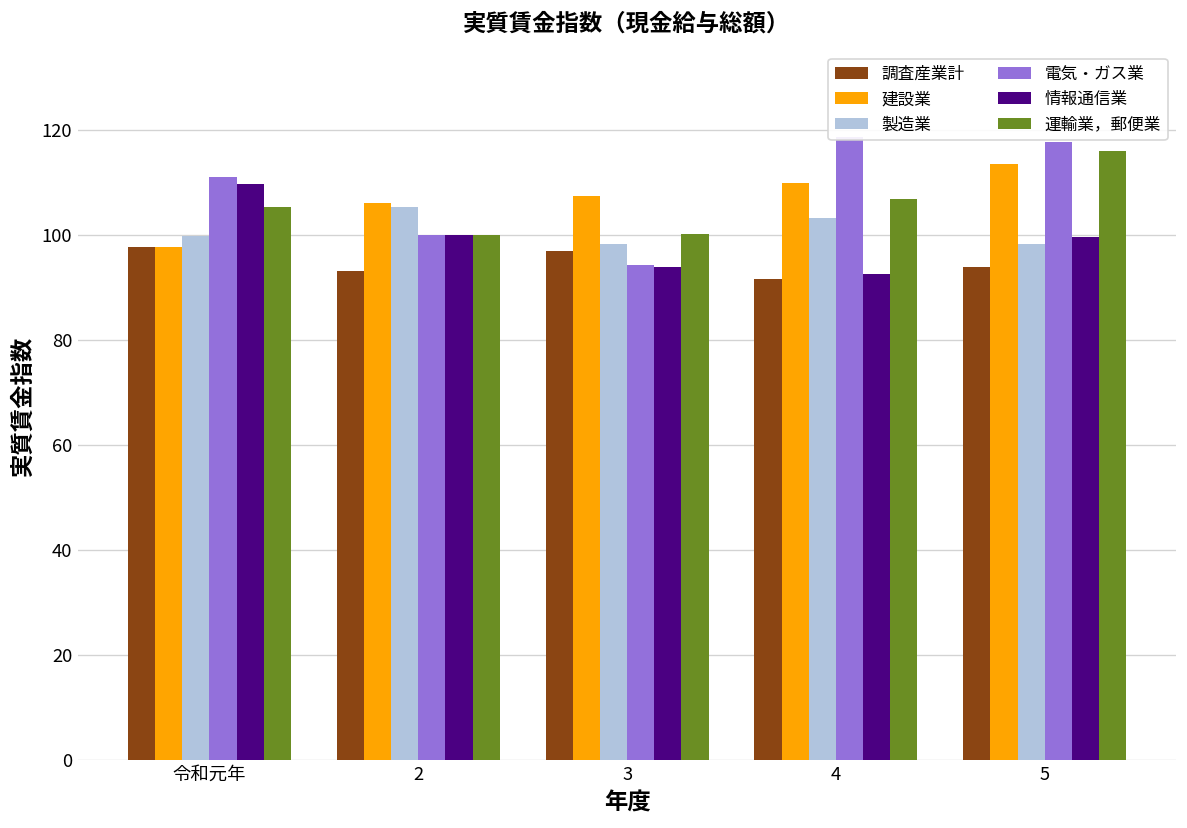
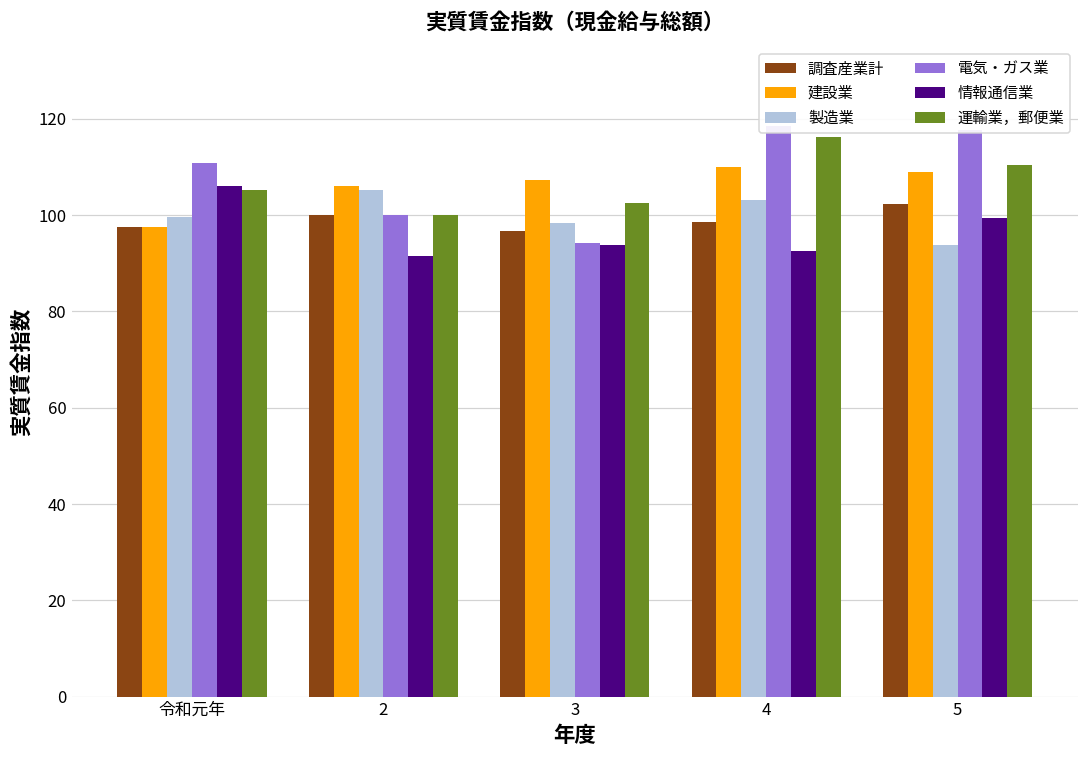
  {
    "調査産業計": {
      "令和元年": 98,
-     "2": 93,
+     "2": 100,
      "3": 97,
-     "4": 92,
-     "5": 94
+     "4": 99,
+     "5": 102
    },
    "建設業": {
      "令和元年": 98,
      "2": 106,
      "3": 107,
      "4": 110,
-     "5": 114
+     "5": 109
    },
    "製造業": {
      "令和元年": 100,
      "2": 105,
      "3": 98,
      "4": 103,
-     "5": 98
+     "5": 94
    },
    "電気・ガス業": {
      "令和元年": 111,
      "2": 100,
      "3": 94,
      "5": 118
    },
    "情報通信業": {
-     "令和元年": 110,
-     "2": 100,
+     "令和元年": 106,
+     "2": 92,
      "3": 94,
      "4": 93,
      "5": 100
    },
    "運輸業，郵便業": {
      "令和元年": 105,
      "2": 100,
-     "3": 100,
-     "4": 107,
-     "5": 116
+     "3": 103,
+     "4": 116,
+     "5": 110
    }
  }
